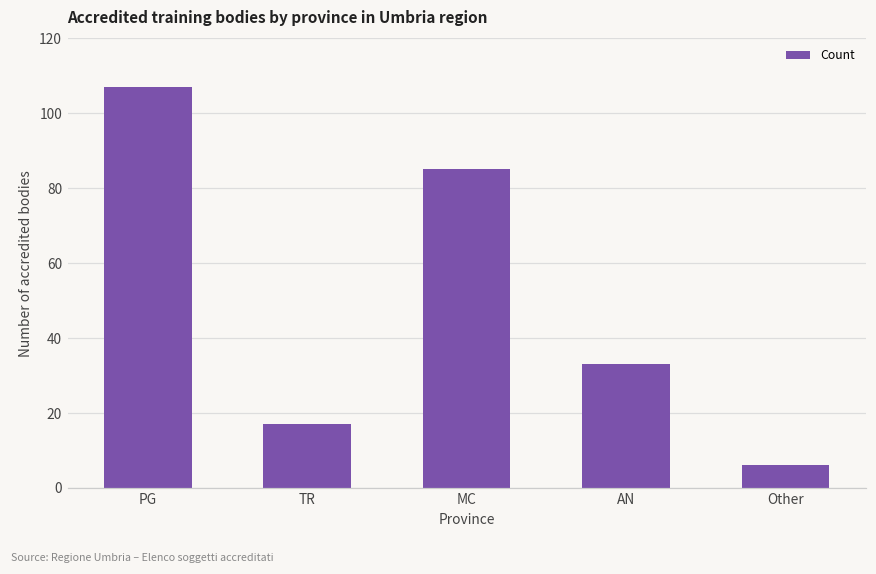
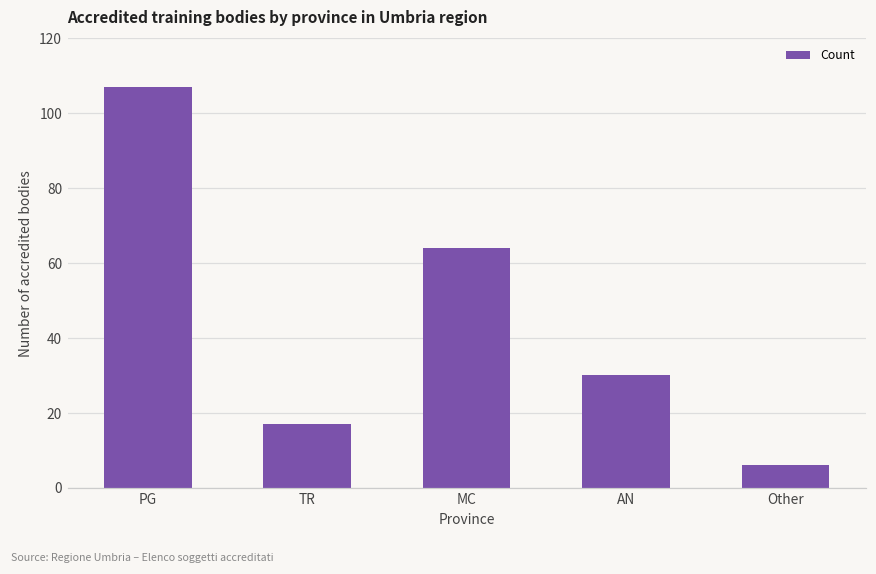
  {
    "PG": 107,
    "TR": 17,
-   "MC": 85,
-   "AN": 33,
+   "MC": 64,
+   "AN": 30,
    "Other": 6
  }
